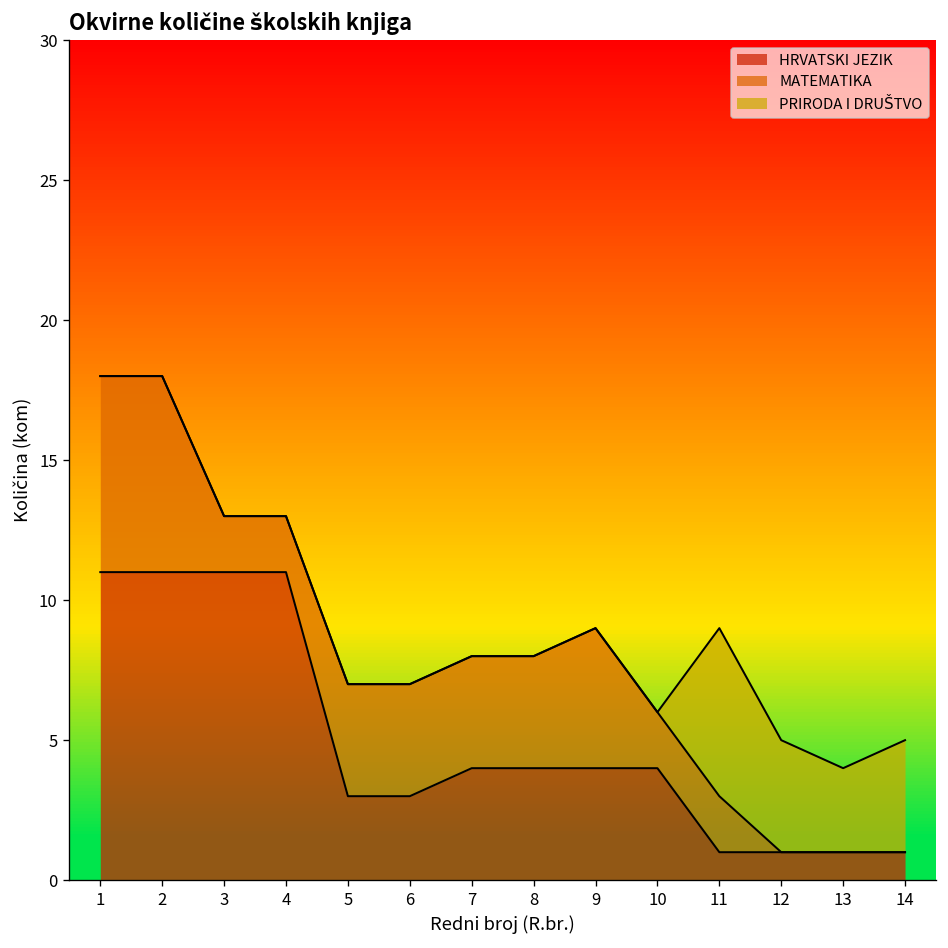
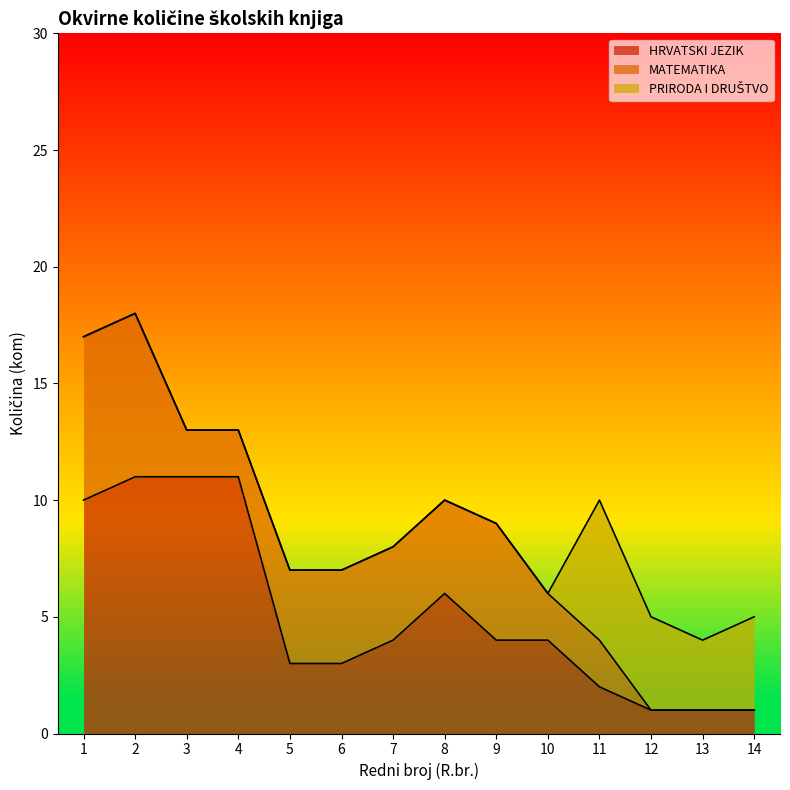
  {
    "HRVATSKI JEZIK": {
-     "1": 11,
+     "1": 10,
      "2": 11,
      "3": 11,
      "4": 11,
      "5": 3,
      "6": 3,
      "7": 4,
-     "8": 4,
+     "8": 6,
      "9": 4,
      "10": 4,
-     "11": 1
+     "11": 2
    },
    "MATEMATIKA": {
      "11": 2
    },
    "PRIRODA I DRUŠTVO": {
      "11": 6,
      "12": 4,
      "13": 3,
      "14": 4
    }
  }
